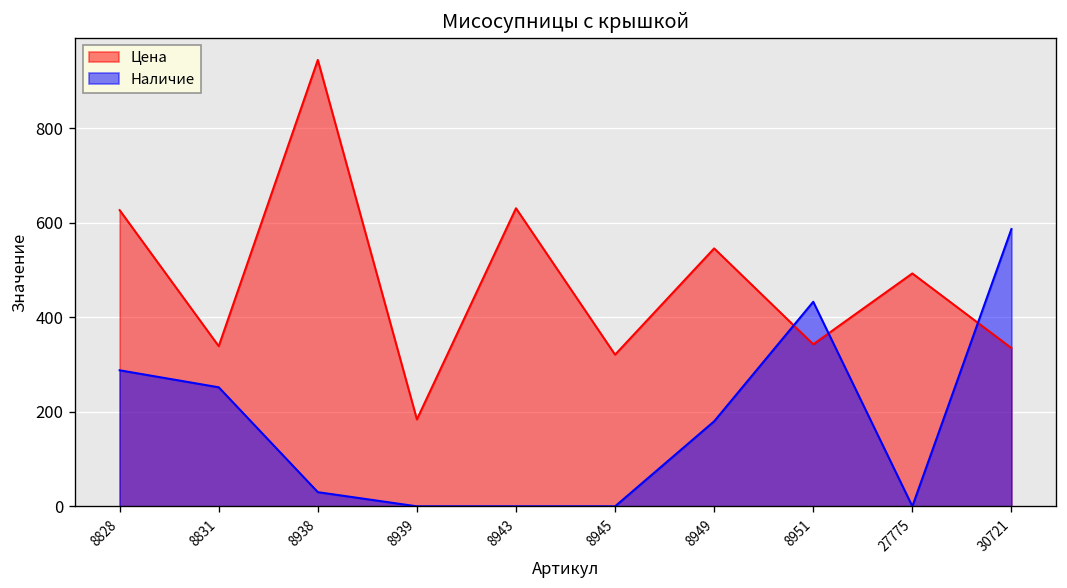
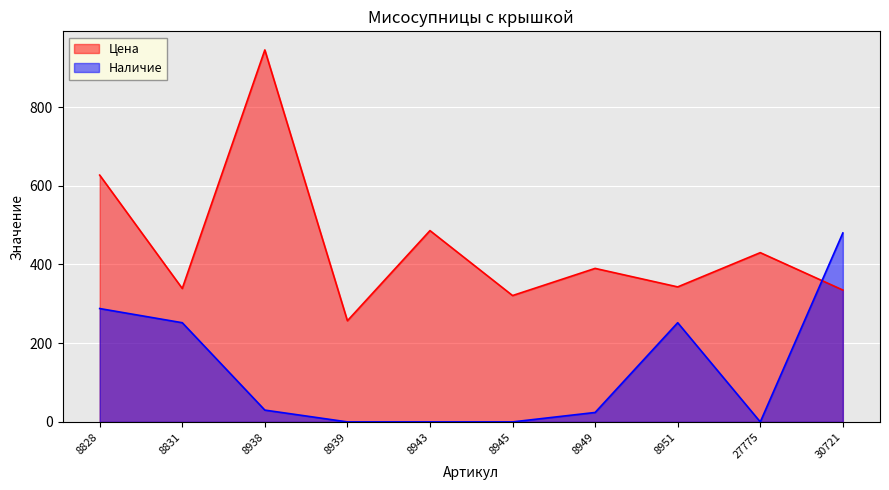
  {
    "Цена": {
      "8828": 630,
      "8831": 340,
      "8938": 950,
-     "8939": 180,
-     "8943": 630,
+     "8939": 260,
+     "8943": 490,
      "8945": 320,
-     "8949": 550,
+     "8949": 390,
      "8951": 340,
-     "27775": 490,
+     "27775": 430,
      "30721": 340
    },
    "Наличие": {
      "8828": 290,
      "8831": 250,
      "8938": 30,
      "8939": 0,
      "8943": 0,
      "8945": 0,
-     "8949": 180,
-     "8951": 430,
+     "8949": 20,
+     "8951": 250,
      "27775": 0,
-     "30721": 590
+     "30721": 480
    }
  }
